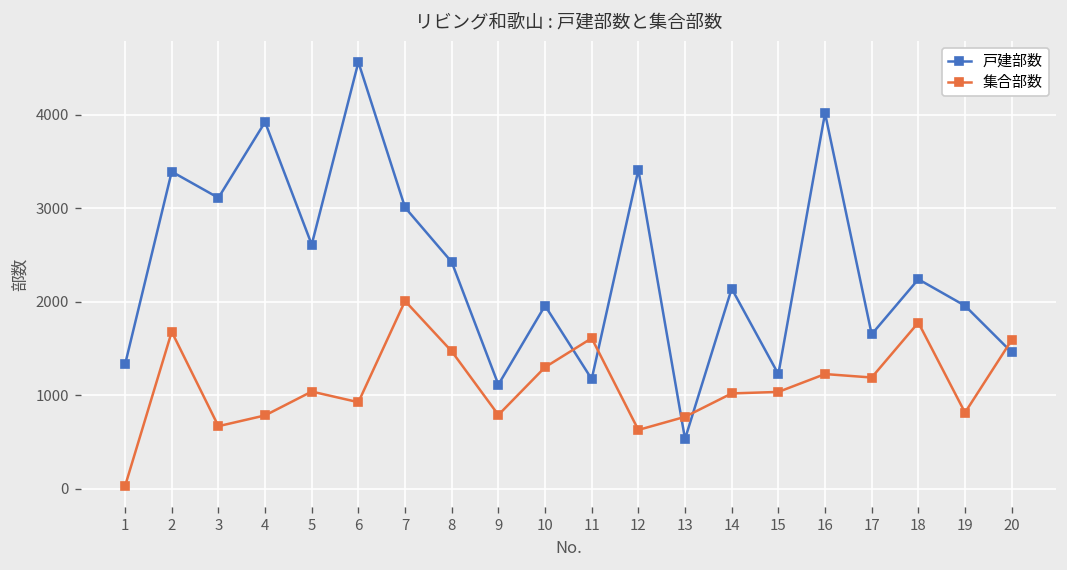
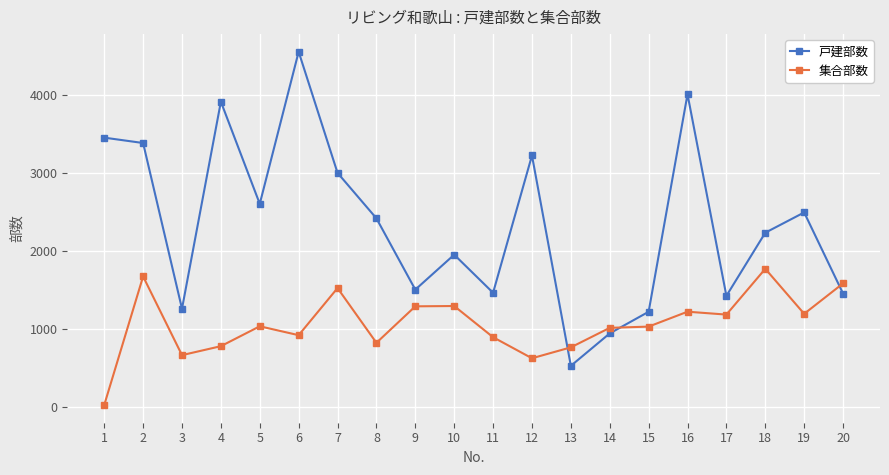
  {
    "戸建部数": {
-     "1": 1300,
+     "1": 3500,
      "2": 3400,
-     "3": 3100,
+     "3": 1300,
      "4": 3900,
      "5": 2600,
      "6": 4600,
      "7": 3000,
      "8": 2400,
-     "9": 1100,
+     "9": 1500,
      "10": 2000,
-     "11": 1200,
-     "12": 3400,
+     "11": 1500,
+     "12": 3200,
      "13": 500,
-     "14": 2100,
+     "14": 900,
      "15": 1200,
      "16": 4000,
-     "17": 1700,
+     "17": 1400,
      "18": 2200,
-     "19": 2000,
+     "19": 2500,
      "20": 1500
    },
    "集合部数": {
      "1": 0,
      "2": 1700,
      "3": 700,
      "4": 800,
      "5": 1000,
      "6": 900,
-     "7": 2000,
-     "8": 1500,
-     "9": 800,
+     "7": 1500,
+     "8": 800,
+     "9": 1300,
      "10": 1300,
-     "11": 1600,
+     "11": 900,
      "12": 600,
      "13": 800,
      "14": 1000,
      "15": 1000,
      "16": 1200,
      "17": 1200,
      "18": 1800,
-     "19": 800,
+     "19": 1200,
      "20": 1600
    }
  }
